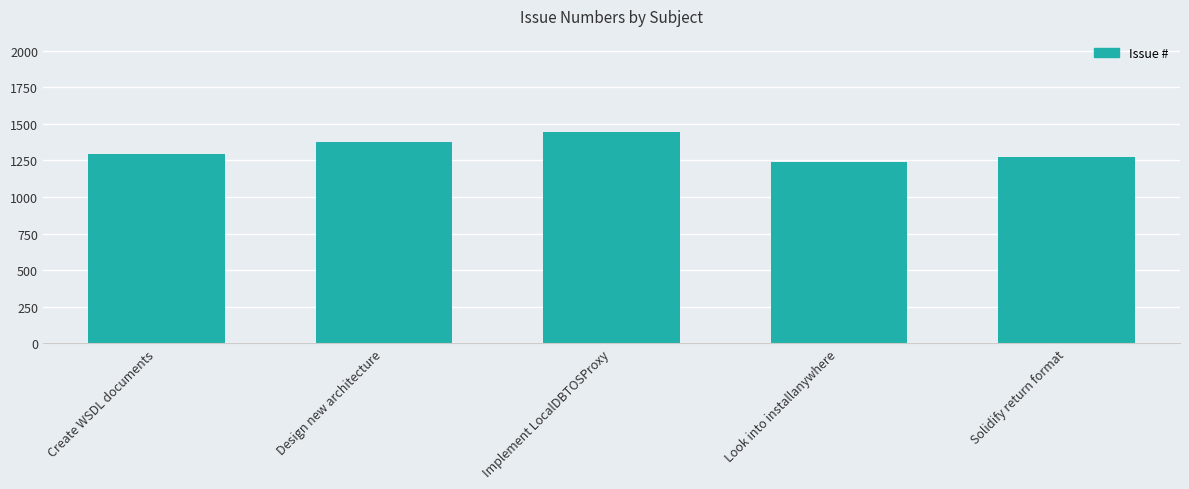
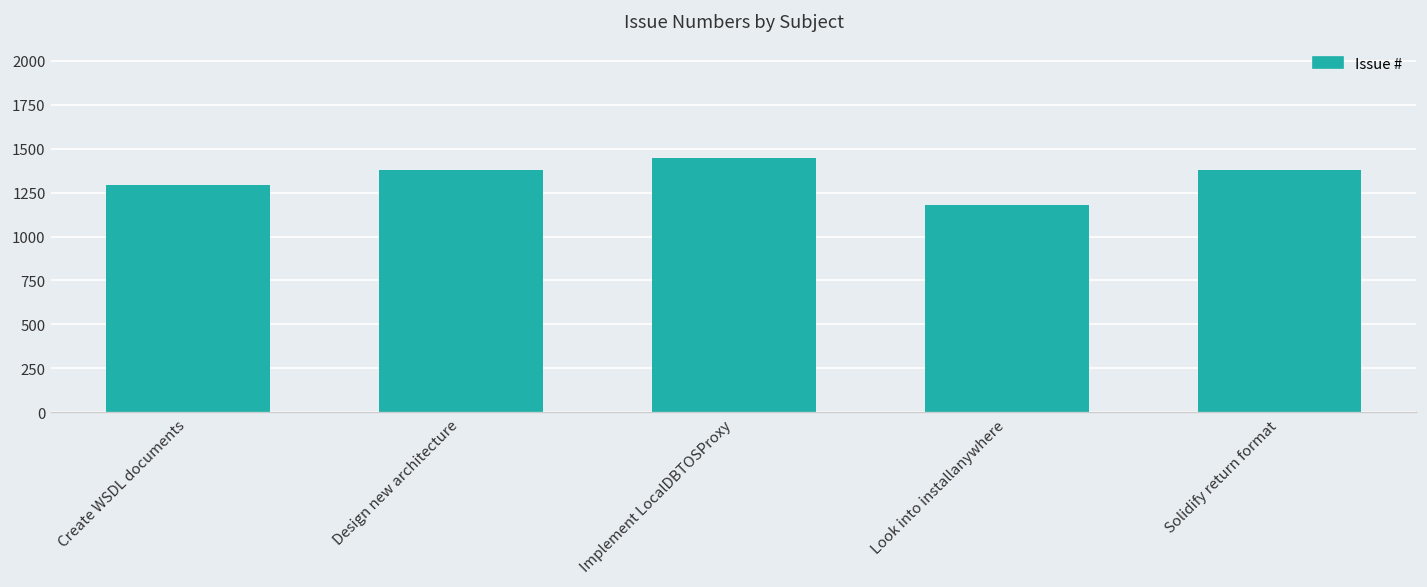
  {
    "Create WSDL documents": 1290,
    "Design new architecture": 1380,
    "Implement LocalDBTOSProxy": 1450,
-   "Look into installanywhere": 1240,
-   "Solidify return format": 1270
+   "Look into installanywhere": 1180,
+   "Solidify return format": 1380
  }
